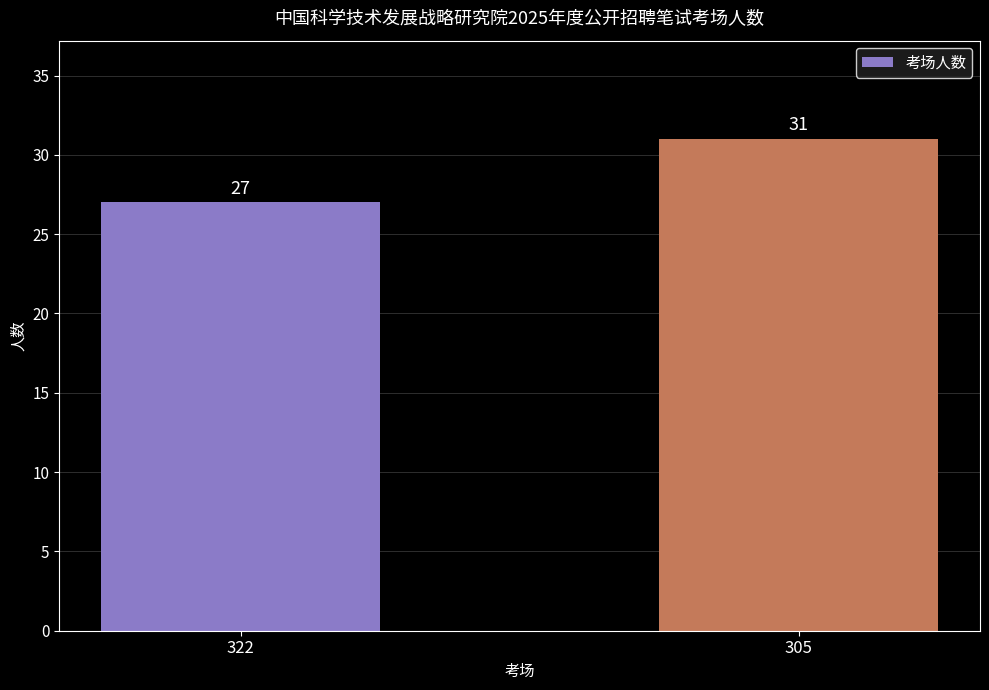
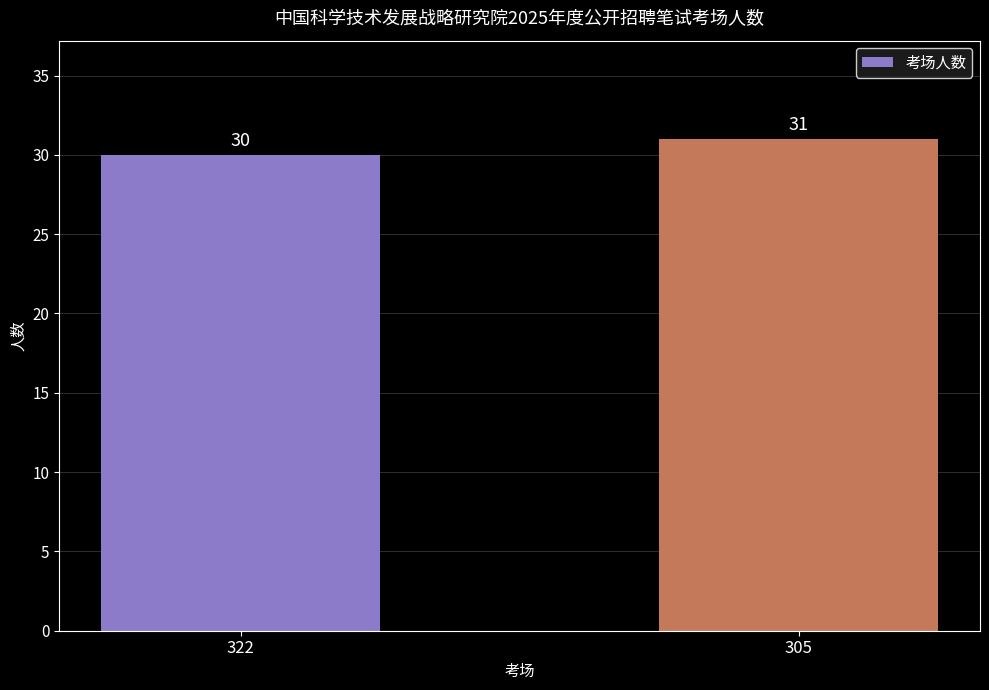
  {
-   "322": 27,
+   "322": 30,
    "305": 31
  }
